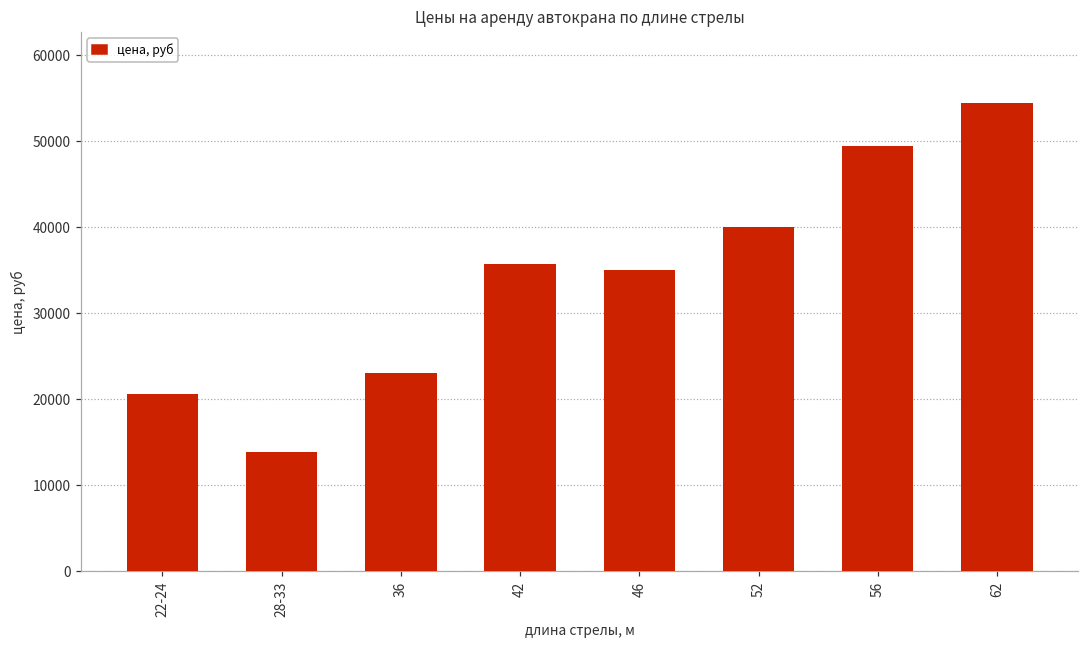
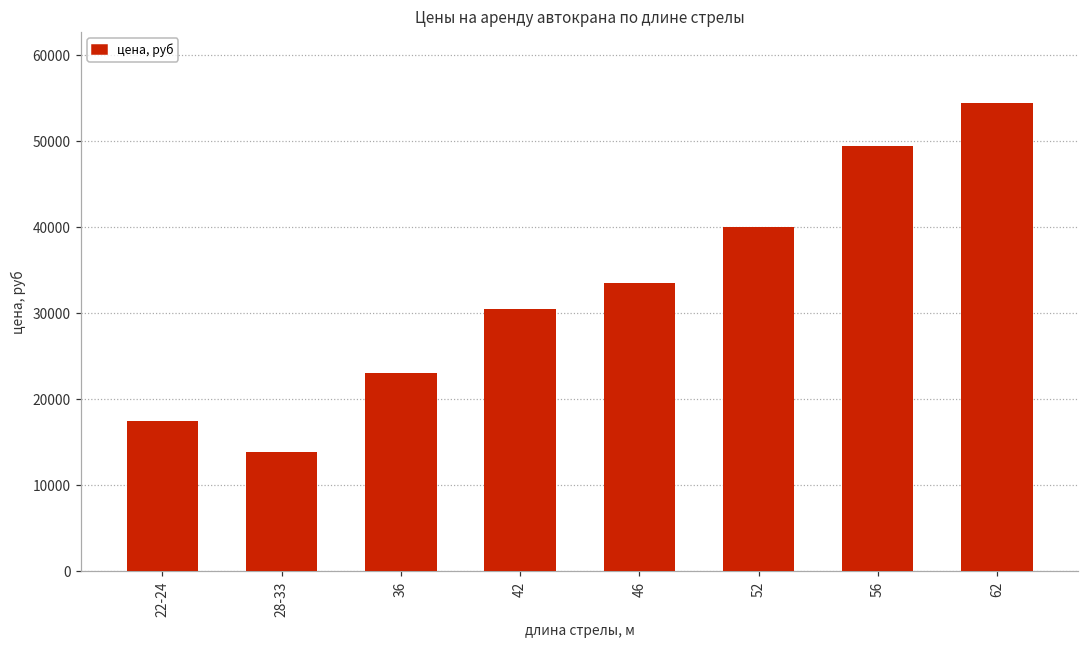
  {
-   "22-24": 21000,
+   "22-24": 18000,
    "28-33": 14000,
    "36": 23000,
-   "42": 36000,
-   "46": 35000,
+   "42": 31000,
+   "46": 34000,
    "52": 40000,
    "56": 49000,
    "62": 55000
  }
